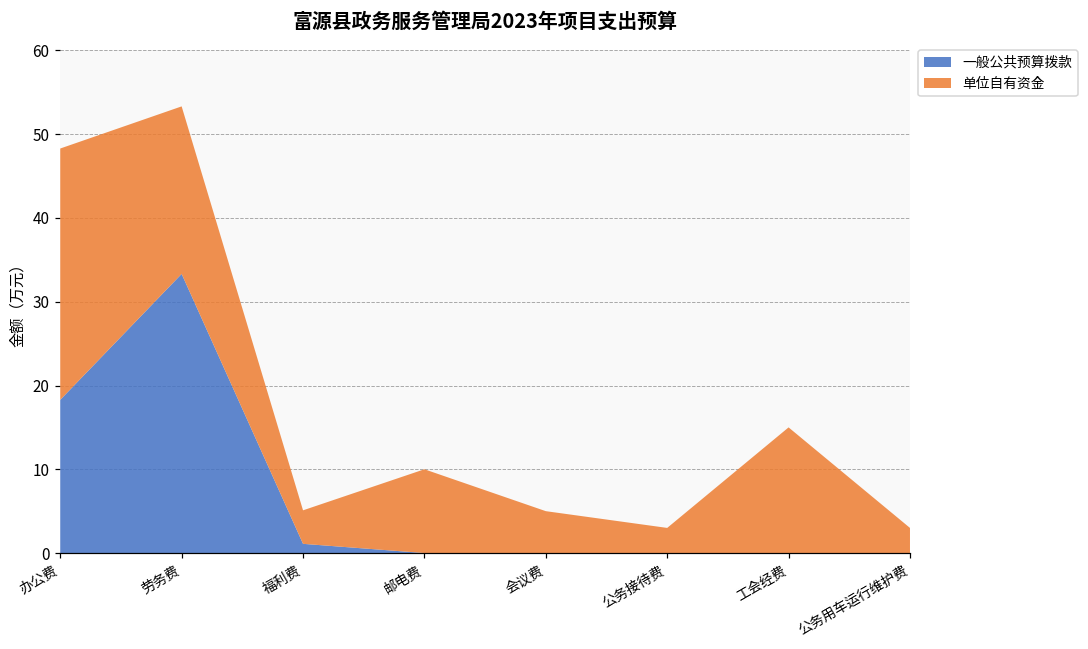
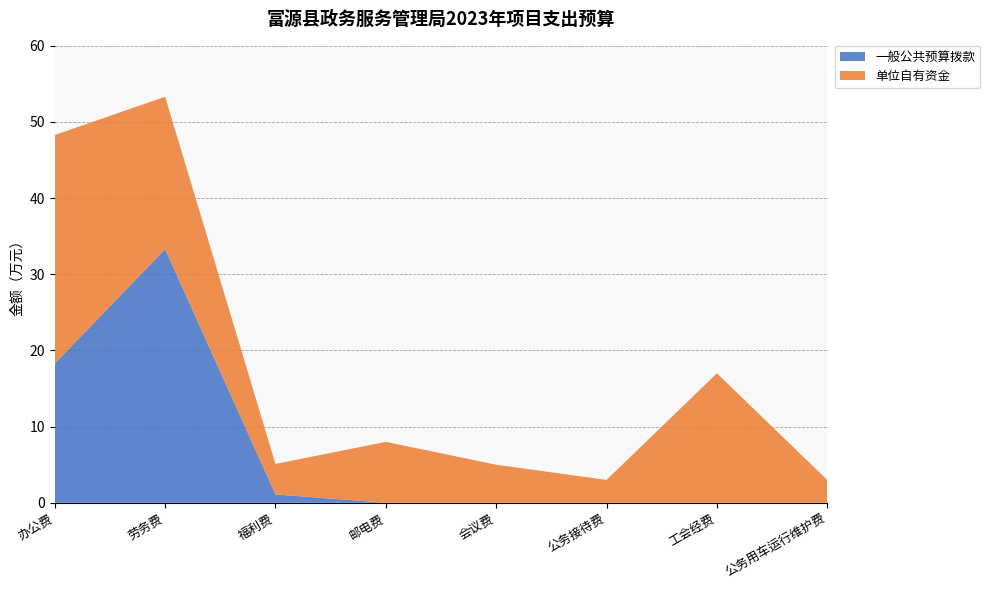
  {
    "一般公共预算拨款": {
      "办公费": 18,
      "劳务费": 33,
      "福利费": 1,
      "邮电费": 0,
      "会议费": 0,
      "公务接待费": 0,
      "工会经费": 0,
      "公务用车运行维护费": 0
    },
    "单位自有资金": {
      "办公费": 30,
      "劳务费": 20,
      "福利费": 4,
-     "邮电费": 10,
+     "邮电费": 8,
      "会议费": 5,
      "公务接待费": 3,
-     "工会经费": 15,
+     "工会经费": 17,
      "公务用车运行维护费": 3
    }
  }
